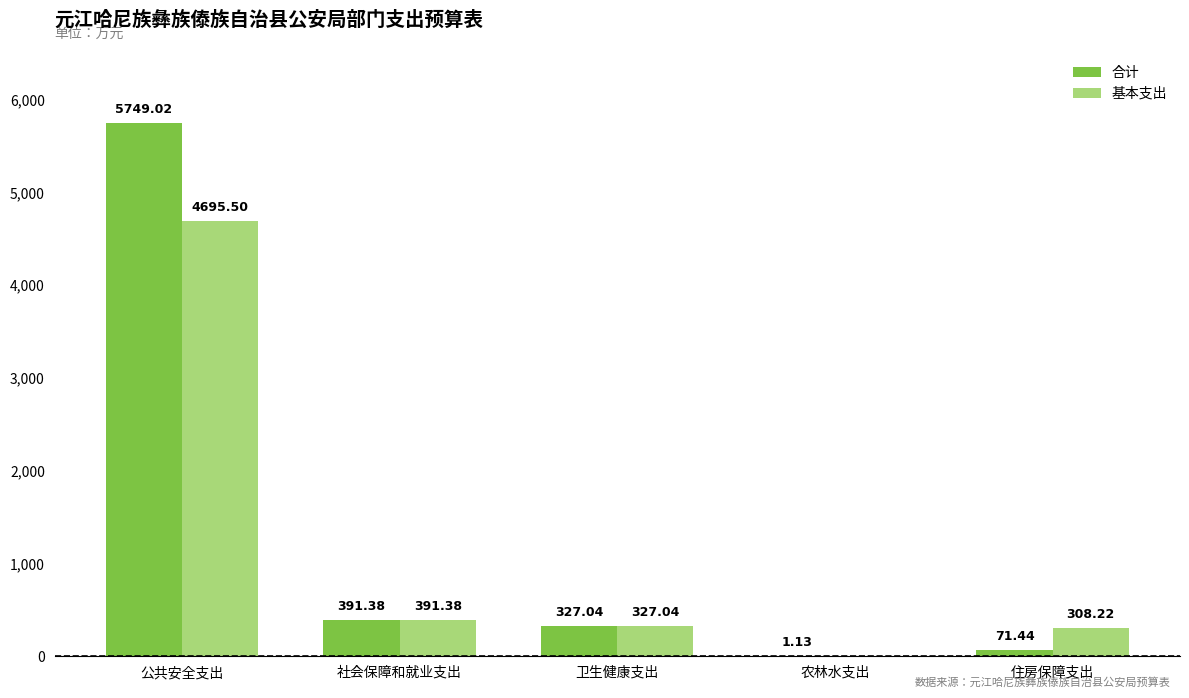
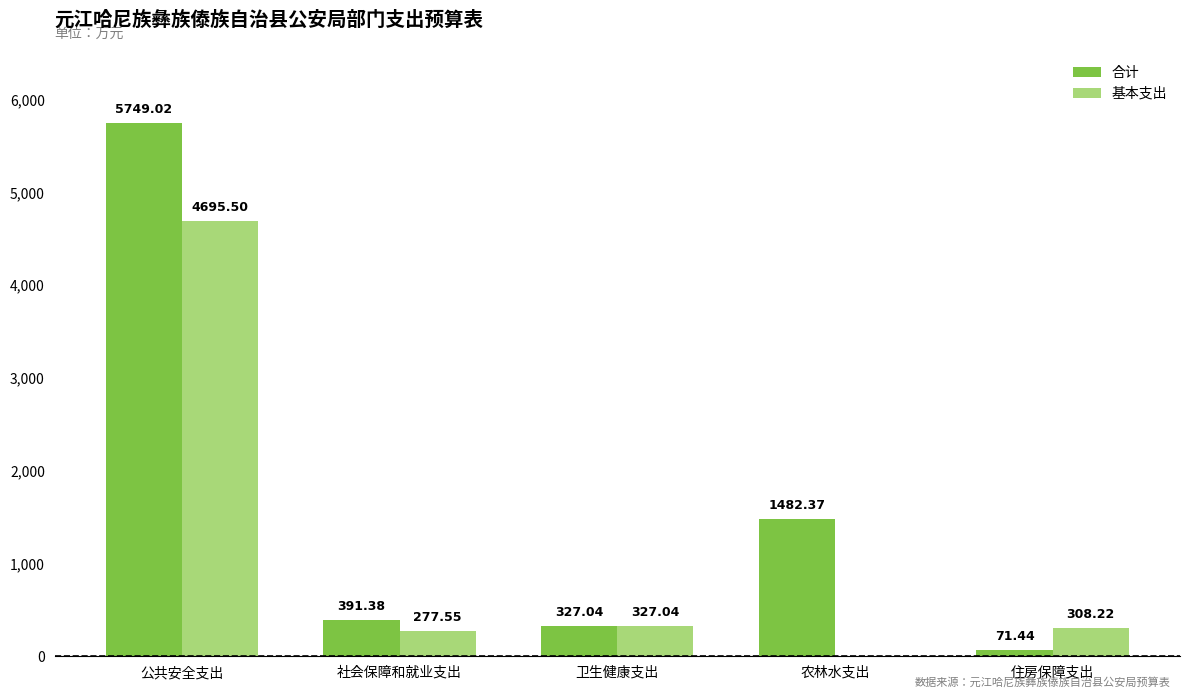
  {
    "合计": {
      "公共安全支出": 5749.02,
      "社会保障和就业支出": 391.38,
      "卫生健康支出": 327.04,
-     "农林水支出": 1.13,
+     "农林水支出": 1482.37,
      "住房保障支出": 71.44
    },
    "基本支出": {
      "公共安全支出": 4695.50,
-     "社会保障和就业支出": 391.38,
+     "社会保障和就业支出": 277.55,
      "卫生健康支出": 327.04,
      "住房保障支出": 308.22
    }
  }
